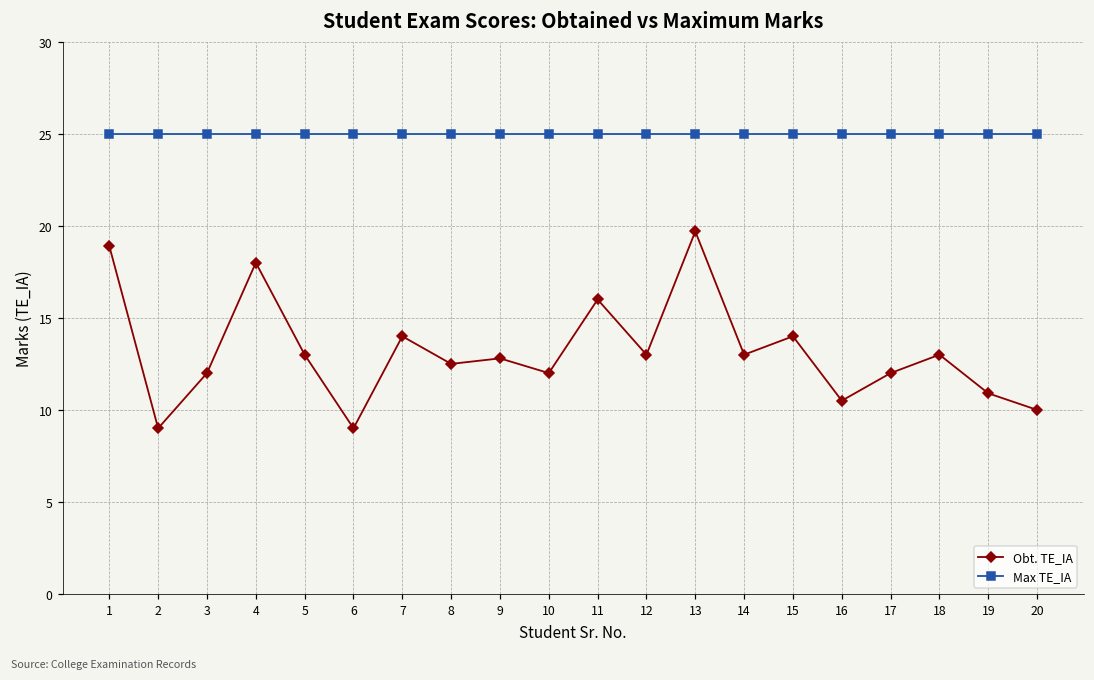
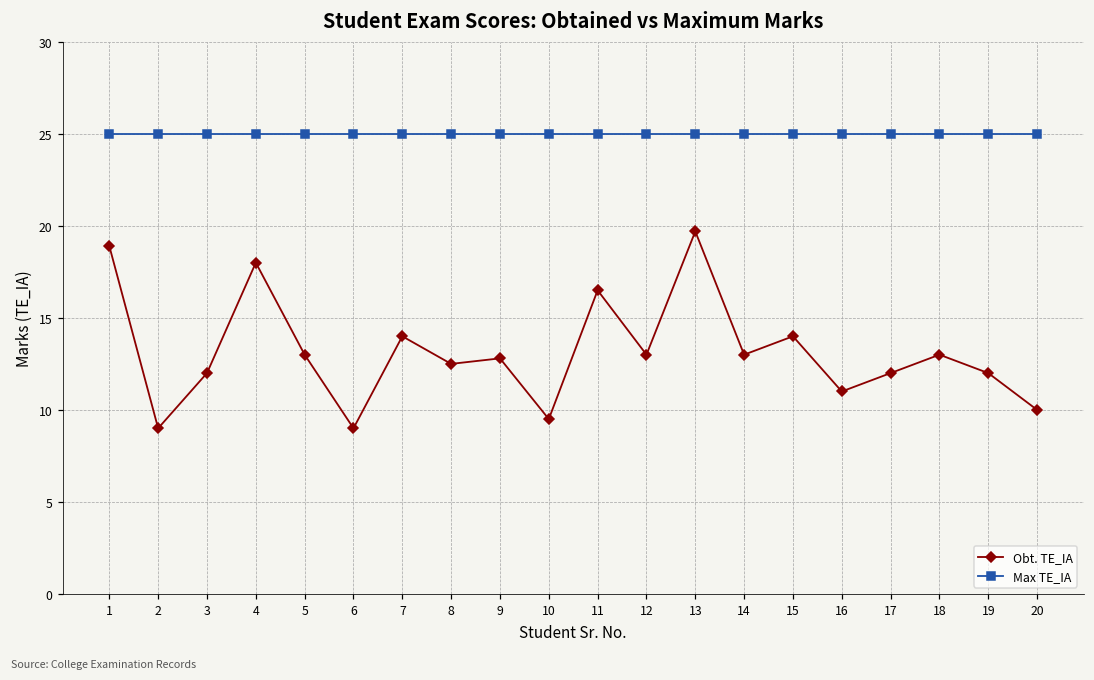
  {
    "Obt. TE_IA": {
      "1": 18.9,
      "2": 9.0,
      "3": 12.0,
      "4": 18.0,
      "5": 13.0,
      "6": 9.0,
      "7": 14.0,
      "8": 12.5,
      "9": 12.8,
-     "10": 12.0,
-     "11": 16.0,
+     "10": 9.5,
+     "11": 16.5,
      "12": 13.0,
      "13": 19.7,
      "14": 13.0,
      "15": 14.0,
-     "16": 10.5,
+     "16": 11.0,
      "17": 12.0,
      "18": 13.0,
-     "19": 10.9,
+     "19": 12.0,
      "20": 10.0
    },
    "Max TE_IA": {
      "1": 25.0,
      "2": 25.0,
      "3": 25.0,
      "4": 25.0,
      "5": 25.0,
      "6": 25.0,
      "7": 25.0,
      "8": 25.0,
      "9": 25.0,
      "10": 25.0,
      "11": 25.0,
      "12": 25.0,
      "13": 25.0,
      "14": 25.0,
      "15": 25.0,
      "16": 25.0,
      "17": 25.0,
      "18": 25.0,
      "19": 25.0,
      "20": 25.0
    }
  }
